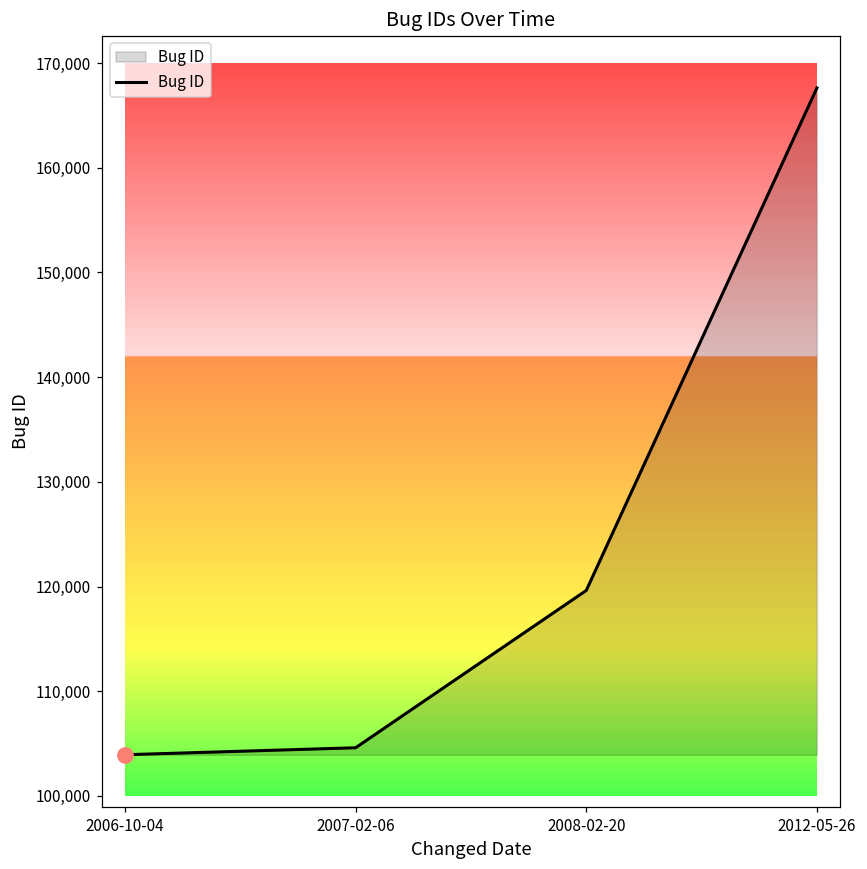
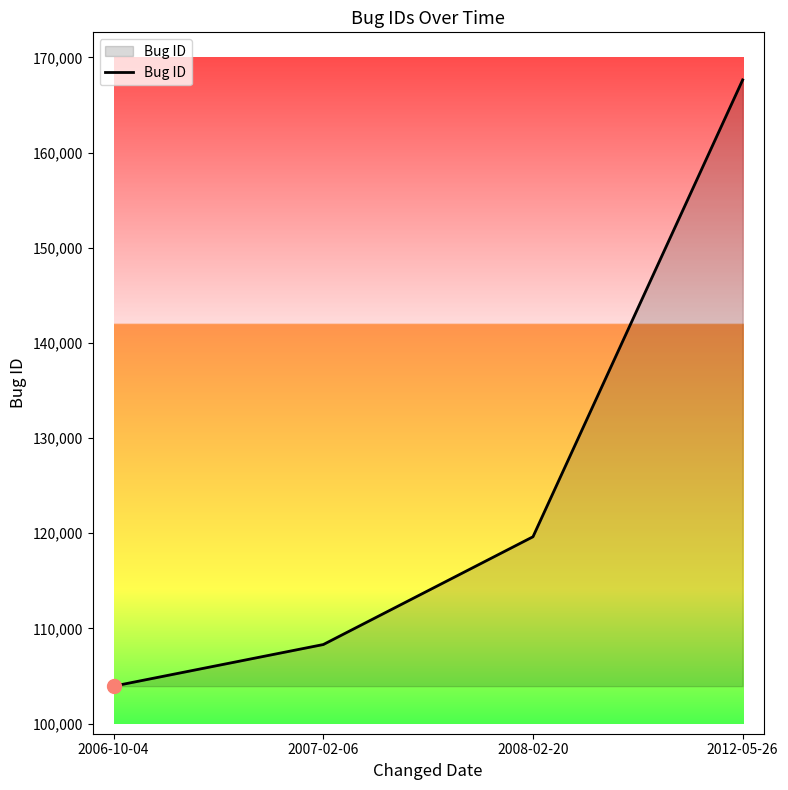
  {
    "Bug ID": {
-     "2007-02-06": "105,000",
+     "2007-02-06": "108,000",
      "2008-02-20": "120,000",
      "2012-05-26": "168,000"
    }
  }
